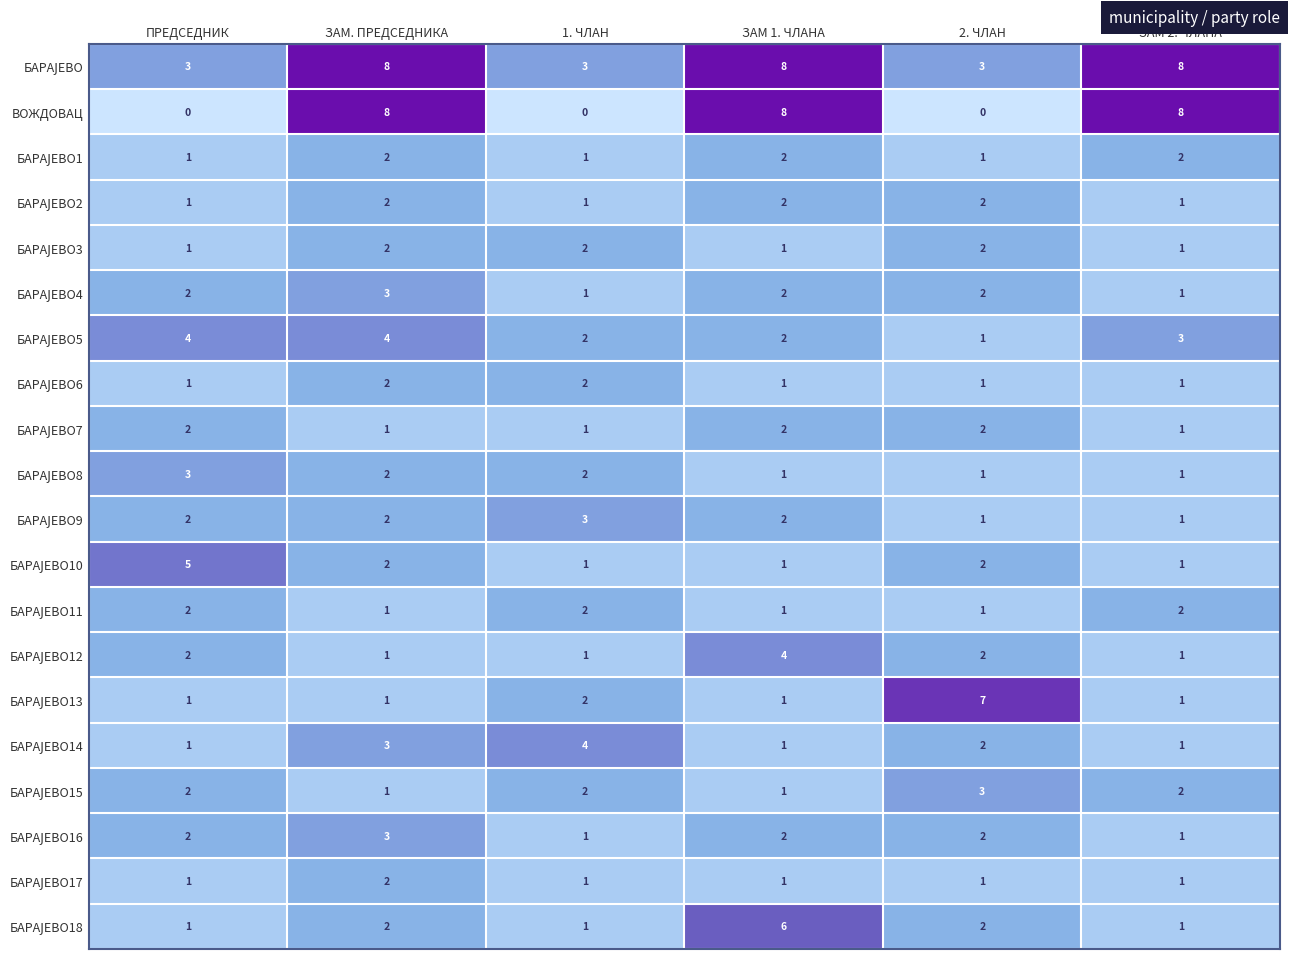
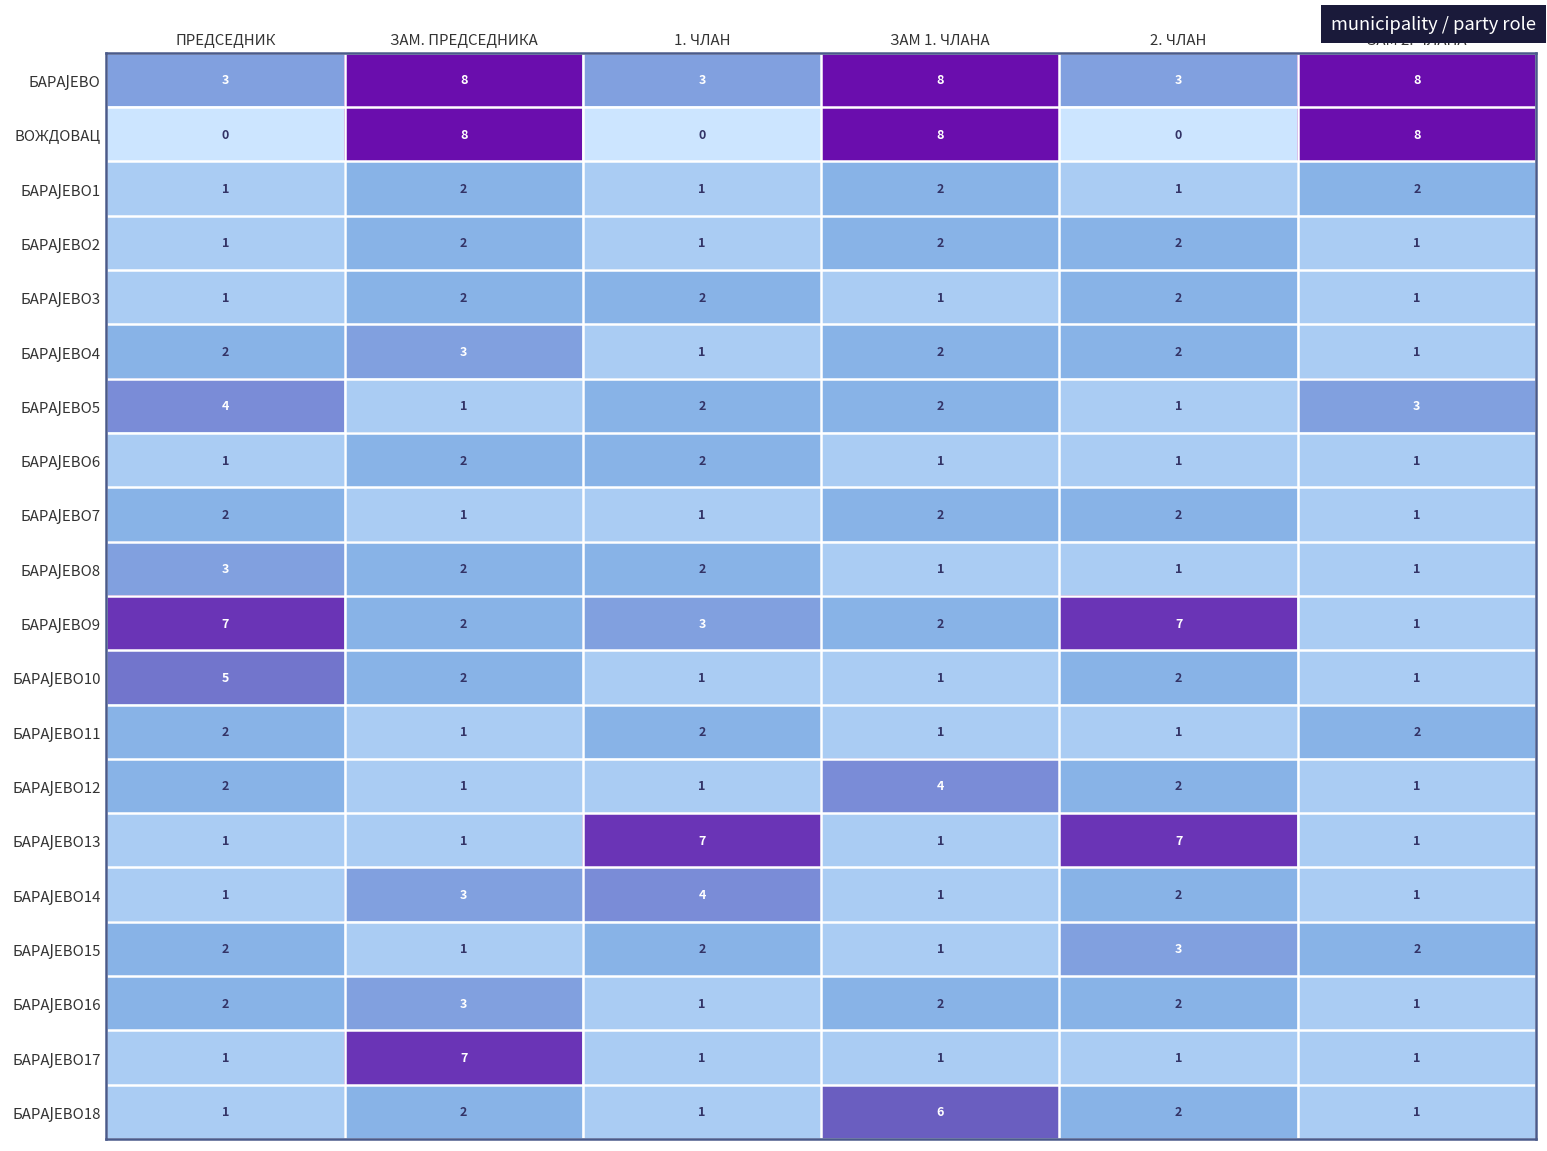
  {
    "БАРАЈЕВО": {
      "ПРЕДСЕДНИК": 3,
      "ЗАМ. ПРЕДСЕДНИКА": 8,
      "1. ЧЛАН": 3,
      "ЗАМ 1. ЧЛАНА": 8,
      "2. ЧЛАН": 3
    },
    "ВОЖДОВАЦ": {
      "ПРЕДСЕДНИК": 0,
      "ЗАМ. ПРЕДСЕДНИКА": 8,
      "1. ЧЛАН": 0,
      "ЗАМ 1. ЧЛАНА": 8,
      "2. ЧЛАН": 0
    },
    "БАРАЈЕВО1": {
      "ПРЕДСЕДНИК": 1,
      "ЗАМ. ПРЕДСЕДНИКА": 2,
      "1. ЧЛАН": 1,
      "ЗАМ 1. ЧЛАНА": 2,
      "2. ЧЛАН": 1
    },
    "БАРАЈЕВО2": {
      "ПРЕДСЕДНИК": 1,
      "ЗАМ. ПРЕДСЕДНИКА": 2,
      "1. ЧЛАН": 1,
      "ЗАМ 1. ЧЛАНА": 2,
      "2. ЧЛАН": 2
    },
    "БАРАЈЕВО3": {
      "ПРЕДСЕДНИК": 1,
      "ЗАМ. ПРЕДСЕДНИКА": 2,
      "1. ЧЛАН": 2,
      "ЗАМ 1. ЧЛАНА": 1,
      "2. ЧЛАН": 2
    },
    "БАРАЈЕВО4": {
      "ПРЕДСЕДНИК": 2,
      "ЗАМ. ПРЕДСЕДНИКА": 3,
      "1. ЧЛАН": 1,
      "ЗАМ 1. ЧЛАНА": 2,
      "2. ЧЛАН": 2
    },
    "БАРАЈЕВО5": {
      "ПРЕДСЕДНИК": 4,
-     "ЗАМ. ПРЕДСЕДНИКА": 4,
+     "ЗАМ. ПРЕДСЕДНИКА": 1,
      "1. ЧЛАН": 2,
      "ЗАМ 1. ЧЛАНА": 2,
      "2. ЧЛАН": 1
    },
    "БАРАЈЕВО6": {
      "ПРЕДСЕДНИК": 1,
      "ЗАМ. ПРЕДСЕДНИКА": 2,
      "1. ЧЛАН": 2,
      "ЗАМ 1. ЧЛАНА": 1,
      "2. ЧЛАН": 1
    },
    "БАРАЈЕВО7": {
      "ПРЕДСЕДНИК": 2,
      "ЗАМ. ПРЕДСЕДНИКА": 1,
      "1. ЧЛАН": 1,
      "ЗАМ 1. ЧЛАНА": 2,
      "2. ЧЛАН": 2
    },
    "БАРАЈЕВО8": {
      "ПРЕДСЕДНИК": 3,
      "ЗАМ. ПРЕДСЕДНИКА": 2,
      "1. ЧЛАН": 2,
      "ЗАМ 1. ЧЛАНА": 1,
      "2. ЧЛАН": 1
    },
    "БАРАЈЕВО9": {
-     "ПРЕДСЕДНИК": 2,
+     "ПРЕДСЕДНИК": 7,
      "ЗАМ. ПРЕДСЕДНИКА": 2,
      "1. ЧЛАН": 3,
      "ЗАМ 1. ЧЛАНА": 2,
-     "2. ЧЛАН": 1
+     "2. ЧЛАН": 7
    },
    "БАРАЈЕВО10": {
      "ПРЕДСЕДНИК": 5,
      "ЗАМ. ПРЕДСЕДНИКА": 2,
      "1. ЧЛАН": 1,
      "ЗАМ 1. ЧЛАНА": 1,
      "2. ЧЛАН": 2
    },
    "БАРАЈЕВО11": {
      "ПРЕДСЕДНИК": 2,
      "ЗАМ. ПРЕДСЕДНИКА": 1,
      "1. ЧЛАН": 2,
      "ЗАМ 1. ЧЛАНА": 1,
      "2. ЧЛАН": 1
    },
    "БАРАЈЕВО12": {
      "ПРЕДСЕДНИК": 2,
      "ЗАМ. ПРЕДСЕДНИКА": 1,
      "1. ЧЛАН": 1,
      "ЗАМ 1. ЧЛАНА": 4,
      "2. ЧЛАН": 2
    },
    "БАРАЈЕВО13": {
      "ПРЕДСЕДНИК": 1,
      "ЗАМ. ПРЕДСЕДНИКА": 1,
-     "1. ЧЛАН": 2,
+     "1. ЧЛАН": 7,
      "ЗАМ 1. ЧЛАНА": 1,
      "2. ЧЛАН": 7
    },
    "БАРАЈЕВО14": {
      "ПРЕДСЕДНИК": 1,
      "ЗАМ. ПРЕДСЕДНИКА": 3,
      "1. ЧЛАН": 4,
      "ЗАМ 1. ЧЛАНА": 1,
      "2. ЧЛАН": 2
    },
    "БАРАЈЕВО15": {
      "ПРЕДСЕДНИК": 2,
      "ЗАМ. ПРЕДСЕДНИКА": 1,
      "1. ЧЛАН": 2,
      "ЗАМ 1. ЧЛАНА": 1,
      "2. ЧЛАН": 3
    },
    "БАРАЈЕВО16": {
      "ПРЕДСЕДНИК": 2,
      "ЗАМ. ПРЕДСЕДНИКА": 3,
      "1. ЧЛАН": 1,
      "ЗАМ 1. ЧЛАНА": 2,
      "2. ЧЛАН": 2
    },
    "БАРАЈЕВО17": {
      "ПРЕДСЕДНИК": 1,
-     "ЗАМ. ПРЕДСЕДНИКА": 2,
+     "ЗАМ. ПРЕДСЕДНИКА": 7,
      "1. ЧЛАН": 1,
      "ЗАМ 1. ЧЛАНА": 1,
      "2. ЧЛАН": 1
    },
    "БАРАЈЕВО18": {
      "ПРЕДСЕДНИК": 1,
      "ЗАМ. ПРЕДСЕДНИКА": 2,
      "1. ЧЛАН": 1,
      "ЗАМ 1. ЧЛАНА": 6,
      "2. ЧЛАН": 2
    }
  }
